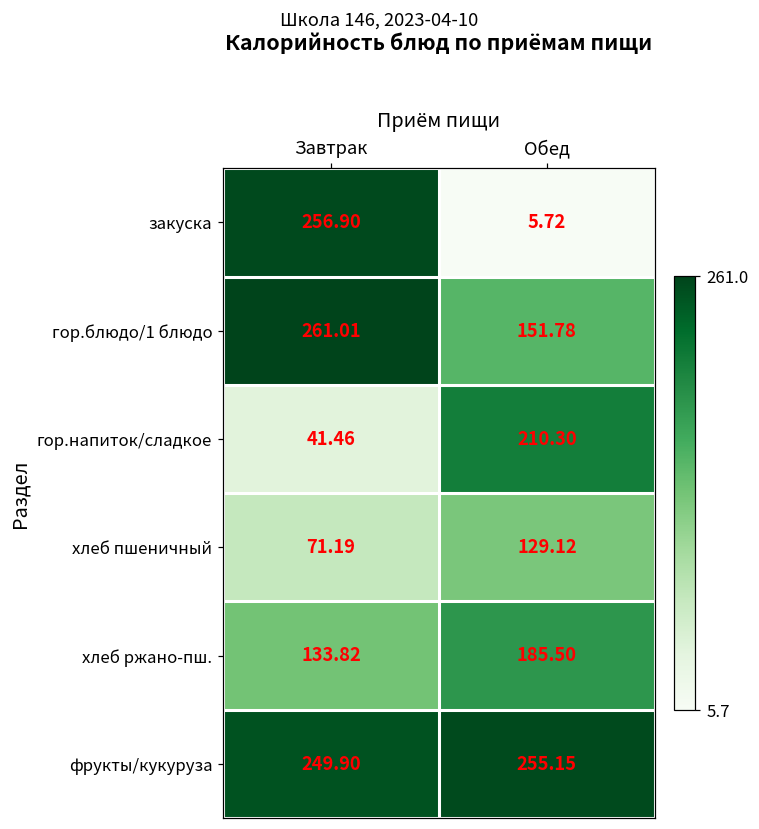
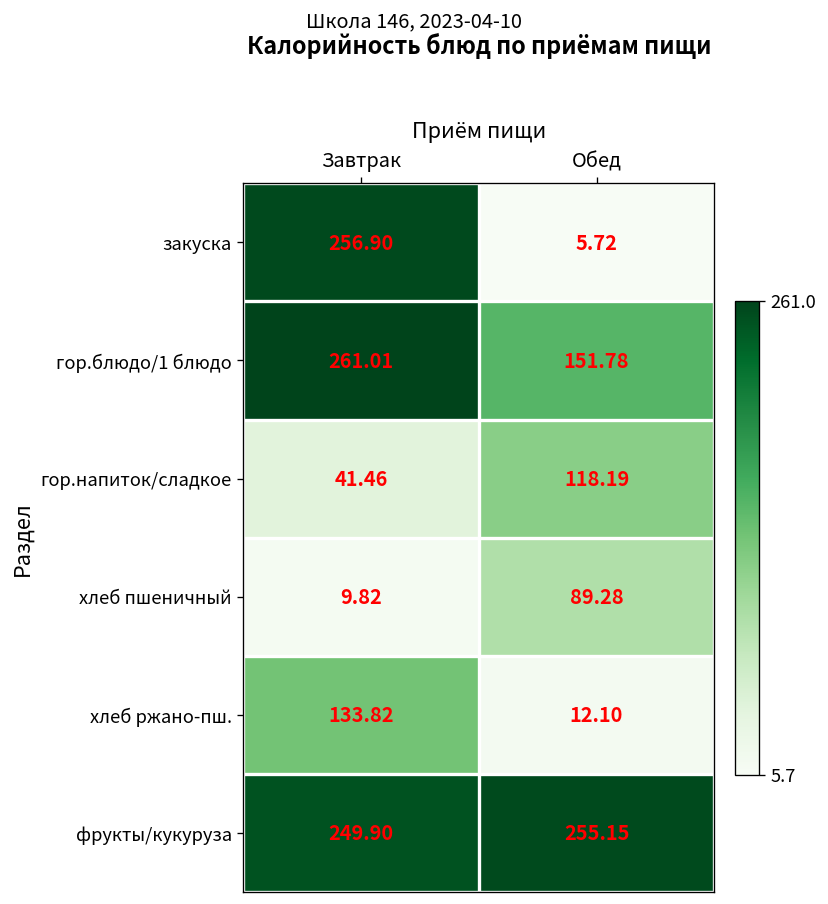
  {
    "закуска": {
      "Завтрак": 256.90,
      "Обед": 5.72
    },
    "гор.блюдо/1 блюдо": {
      "Завтрак": 261.01,
      "Обед": 151.78
    },
    "гор.напиток/сладкое": {
      "Завтрак": 41.46,
-     "Обед": 210.30
+     "Обед": 118.19
    },
    "хлеб пшеничный": {
-     "Завтрак": 71.19,
-     "Обед": 129.12
+     "Завтрак": 9.82,
+     "Обед": 89.28
    },
    "хлеб ржано-пш.": {
      "Завтрак": 133.82,
-     "Обед": 185.50
+     "Обед": 12.10
    },
    "фрукты/кукуруза": {
      "Завтрак": 249.90,
      "Обед": 255.15
    }
  }
